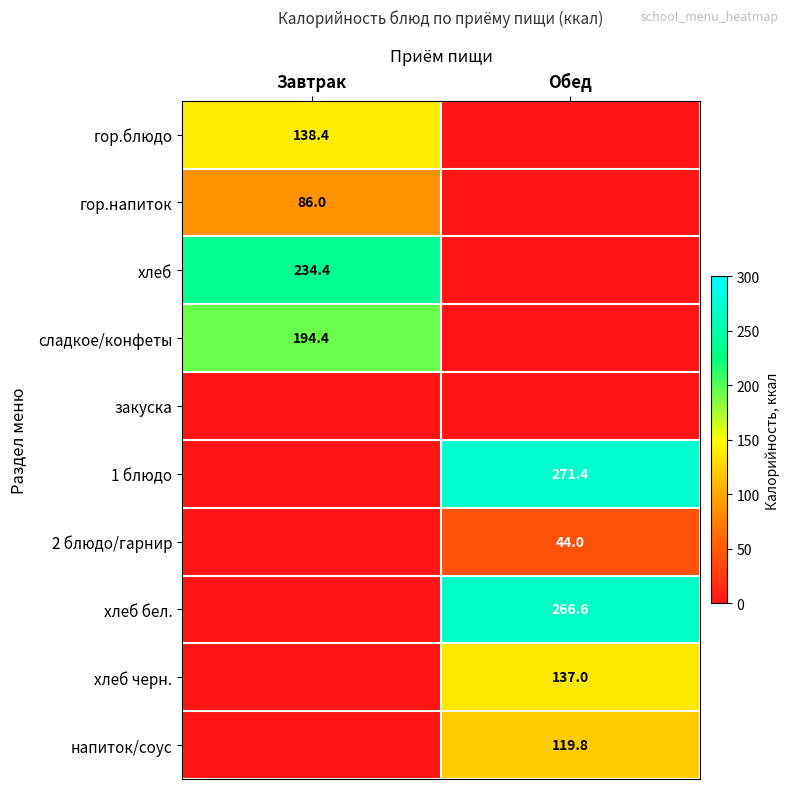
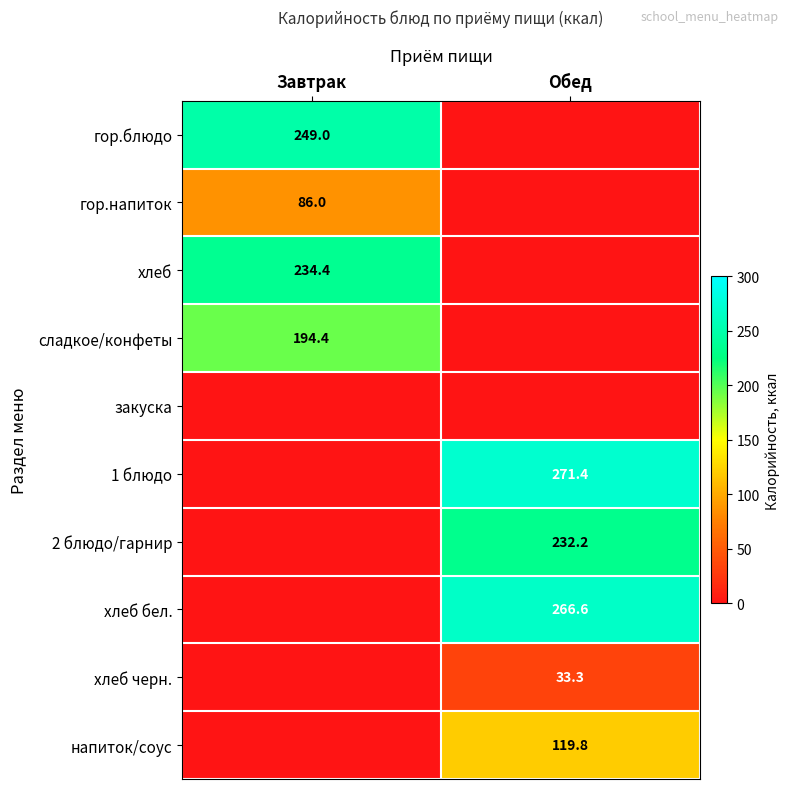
  {
    "гор.блюдо": {
-     "Завтрак": 138.4
+     "Завтрак": 249.0
    },
    "гор.напиток": {
      "Завтрак": 86.0
    },
    "хлеб": {
      "Завтрак": 234.4
    },
    "сладкое/конфеты": {
      "Завтрак": 194.4
    },
    "1 блюдо": {
      "Обед": 271.4
    },
    "2 блюдо/гарнир": {
-     "Обед": 44.0
+     "Обед": 232.2
    },
    "хлеб бел.": {
      "Обед": 266.6
    },
    "хлеб черн.": {
-     "Обед": 137.0
+     "Обед": 33.3
    },
    "напиток/соус": {
      "Обед": 119.8
    }
  }
